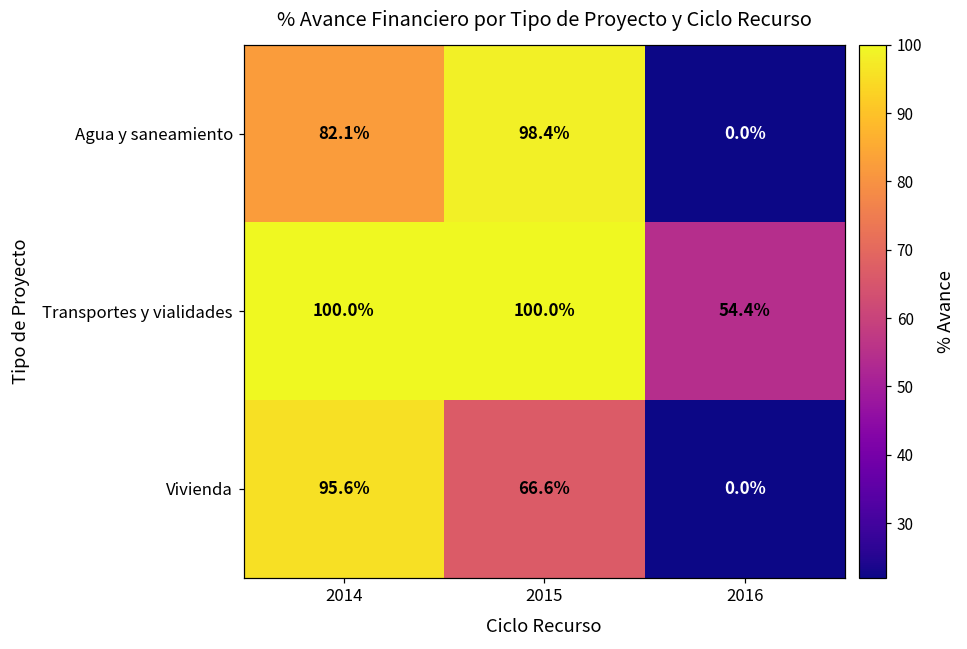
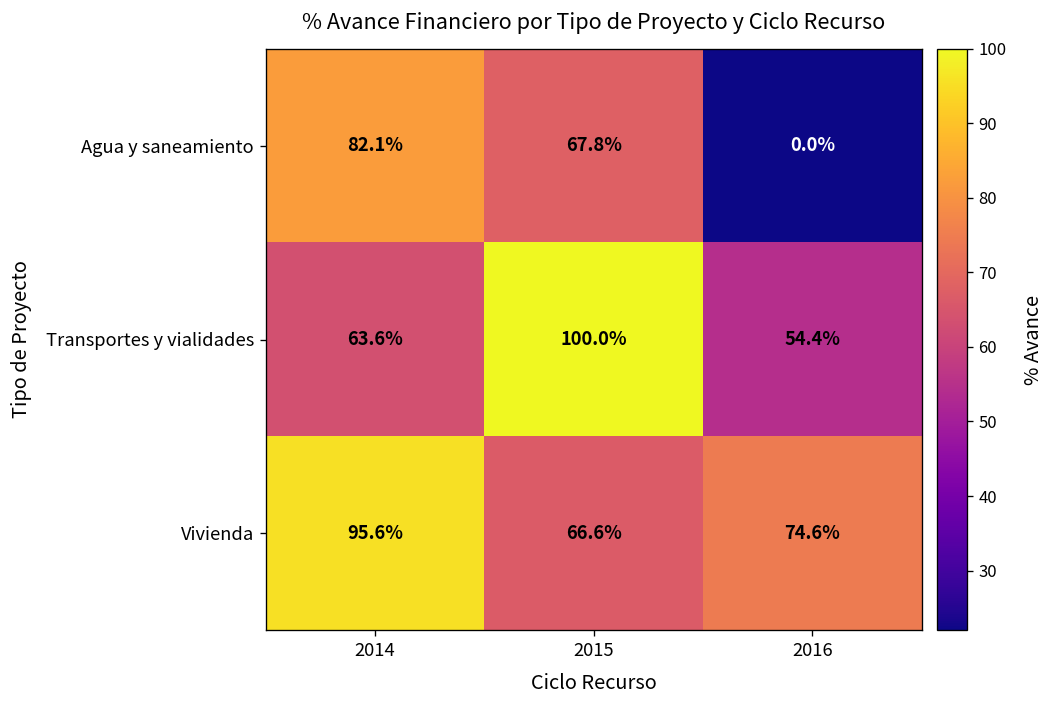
  {
    "Agua y saneamiento": {
      "2014": "82.1%",
-     "2015": "98.4%",
+     "2015": "67.8%",
      "2016": "0.0%"
    },
    "Transportes y vialidades": {
-     "2014": "100.0%",
+     "2014": "63.6%",
      "2015": "100.0%",
      "2016": "54.4%"
    },
    "Vivienda": {
      "2014": "95.6%",
      "2015": "66.6%",
-     "2016": "0.0%"
+     "2016": "74.6%"
    }
  }
